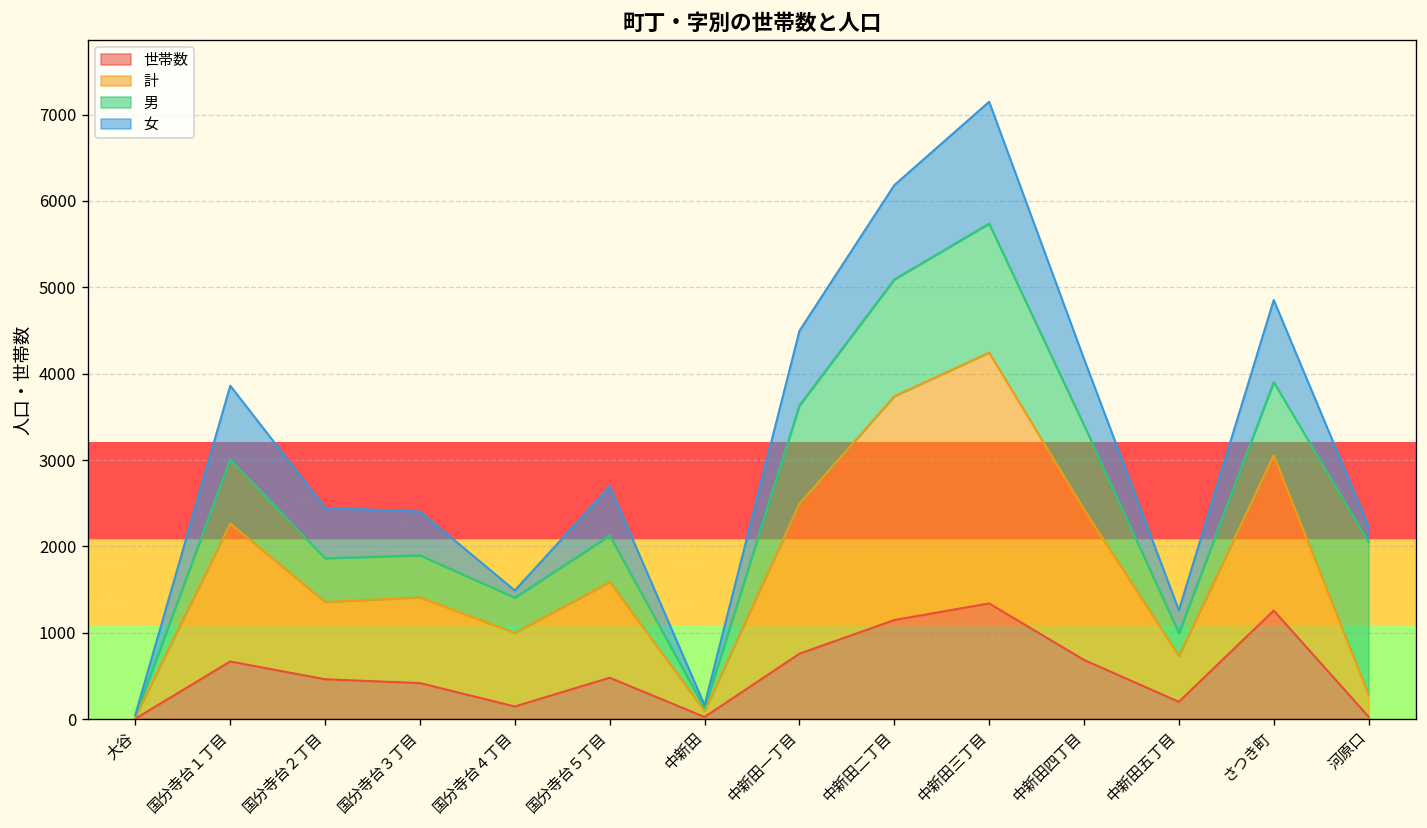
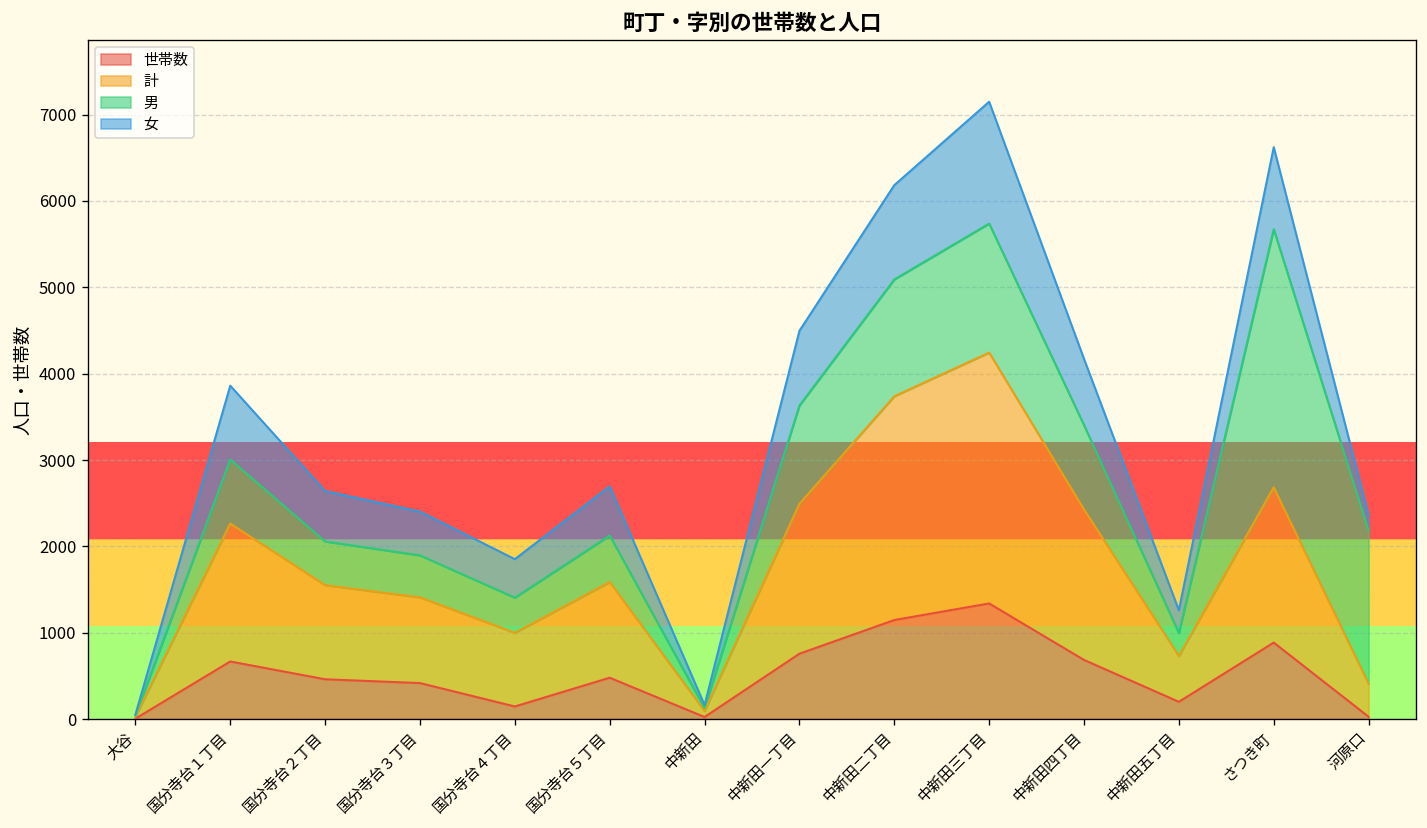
  {
    "世帯数": {
      "国分寺台１丁目": 700,
      "国分寺台２丁目": 500,
      "国分寺台３丁目": 400,
      "国分寺台４丁目": 100,
      "国分寺台５丁目": 500,
      "中新田": 0,
      "中新田一丁目": 800,
      "中新田二丁目": 1100,
      "中新田三丁目": 1300,
      "中新田四丁目": 700,
      "中新田五丁目": 200,
-     "さつき町": 1300,
+     "さつき町": 900,
      "河原口": 0
    },
    "計": {
      "国分寺台１丁目": 1600,
-     "国分寺台２丁目": 900,
+     "国分寺台２丁目": 1100,
      "国分寺台３丁目": 1000,
      "国分寺台４丁目": 900,
      "国分寺台５丁目": 1100,
      "中新田一丁目": 1700,
      "中新田二丁目": 2600,
      "中新田三丁目": 2900,
      "中新田四丁目": 1700,
      "中新田五丁目": 500,
      "さつき町": 1800,
-     "河原口": 300
+     "河原口": 400
    },
    "男": {
      "国分寺台１丁目": 700,
      "国分寺台２丁目": 500,
      "国分寺台３丁目": 500,
      "国分寺台４丁目": 400,
      "国分寺台５丁目": 500,
      "中新田一丁目": 1100,
      "中新田二丁目": 1400,
      "中新田三丁目": 1500,
      "中新田四丁目": 1000,
      "中新田五丁目": 300,
-     "さつき町": 800,
+     "さつき町": 3000,
      "河原口": 1800
    },
    "女": {
      "国分寺台１丁目": 900,
      "国分寺台２丁目": 600,
      "国分寺台３丁目": 500,
-     "国分寺台４丁目": 100,
+     "国分寺台４丁目": 400,
      "国分寺台５丁目": 600,
      "中新田一丁目": 900,
      "中新田二丁目": 1100,
      "中新田三丁目": 1400,
      "中新田四丁目": 800,
      "中新田五丁目": 300,
      "さつき町": 1000,
      "河原口": 200
    }
  }
